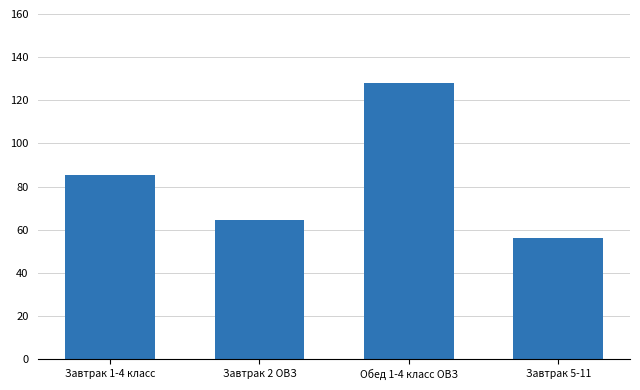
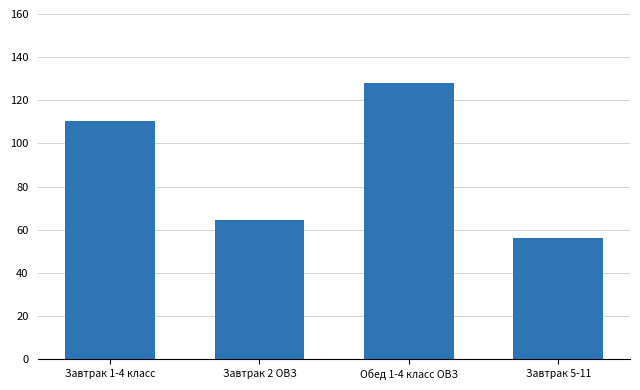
  {
-   "Завтрак 1-4 класс": 85,
+   "Завтрак 1-4 класс": 110,
    "Завтрак 2 ОВЗ": 65,
    "Обед 1-4 класс ОВЗ": 128,
    "Завтрак 5-11": 56
  }
